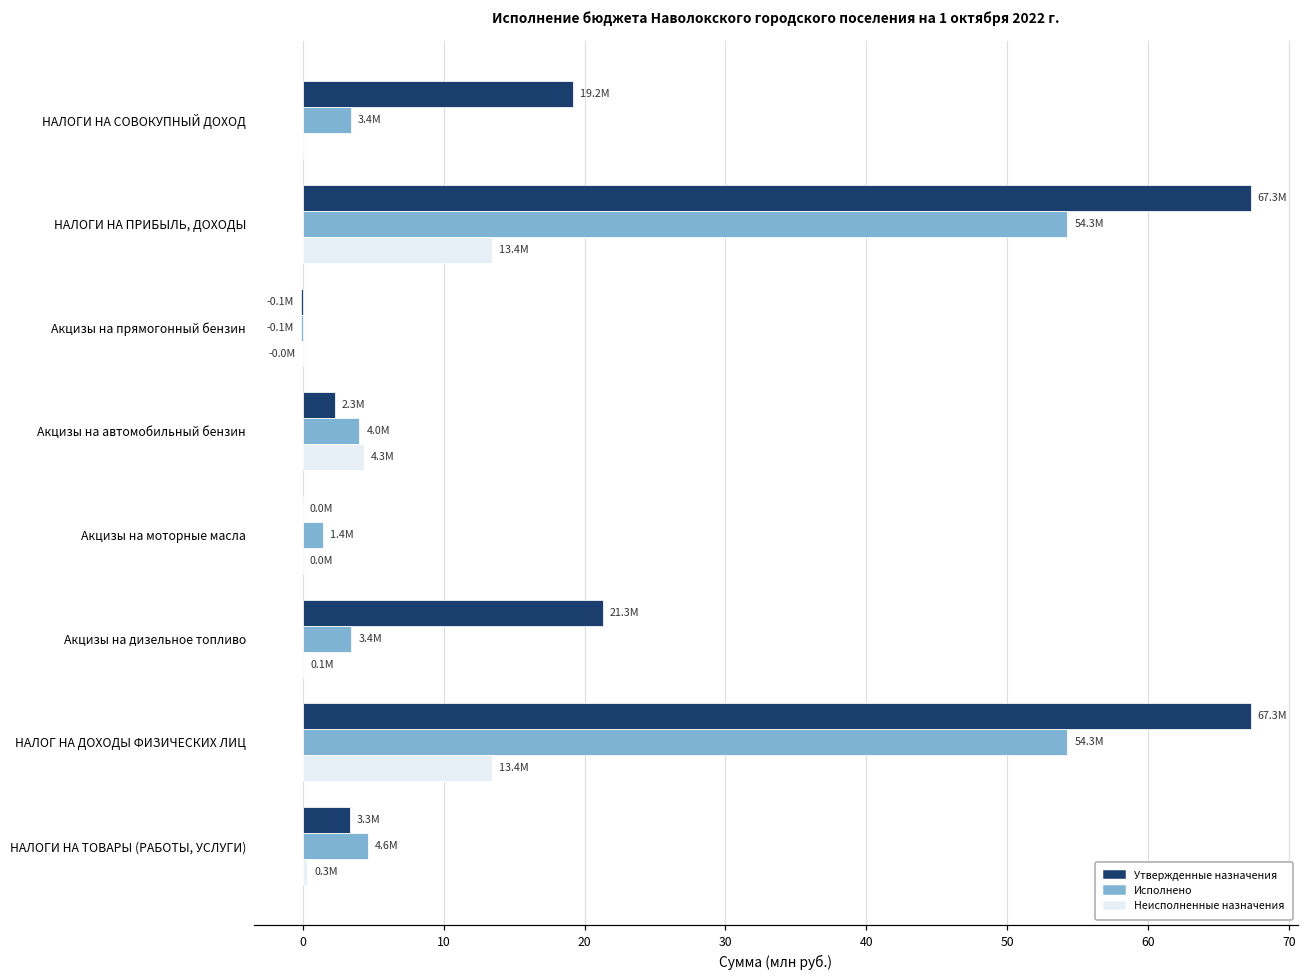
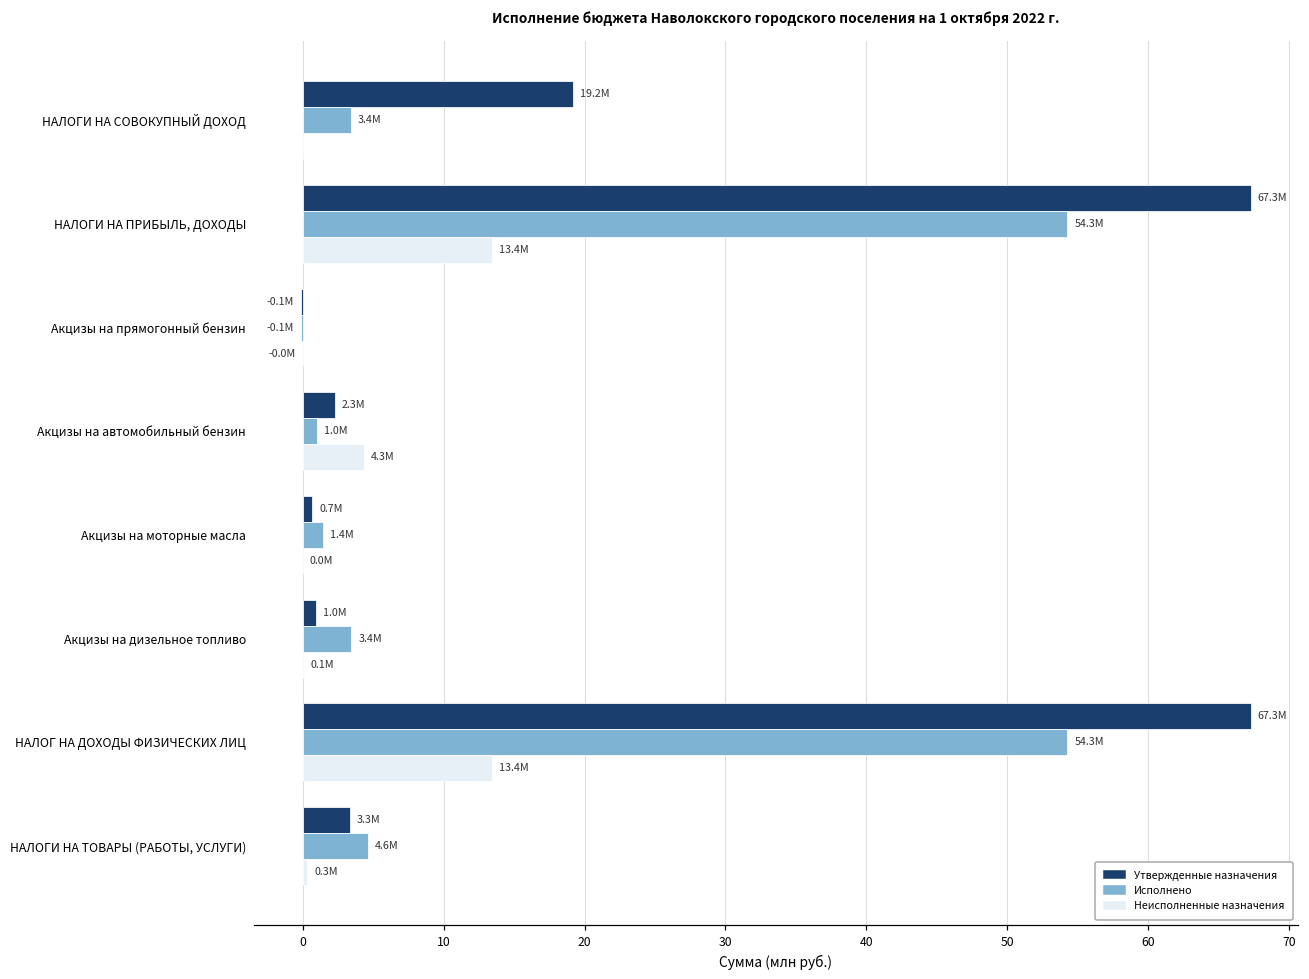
  {
    "Утвержденные назначения": {
      "НАЛОГИ НА СОВОКУПНЫЙ ДОХОД": "19.2M",
      "НАЛОГИ НА ПРИБЫЛЬ, ДОХОДЫ": "67.3M",
      "Акцизы на прямогонный бензин": "-0.1M",
      "Акцизы на автомобильный бензин": "2.3M",
-     "Акцизы на моторные масла": "0.0M",
-     "Акцизы на дизельное топливо": "21.3M",
+     "Акцизы на моторные масла": "0.7M",
+     "Акцизы на дизельное топливо": "1.0M",
      "НАЛОГ НА ДОХОДЫ ФИЗИЧЕСКИХ ЛИЦ": "67.3M",
      "НАЛОГИ НА ТОВАРЫ (РАБОТЫ, УСЛУГИ)": "3.3M"
    },
    "Исполнено": {
      "НАЛОГИ НА СОВОКУПНЫЙ ДОХОД": "3.4M",
      "НАЛОГИ НА ПРИБЫЛЬ, ДОХОДЫ": "54.3M",
      "Акцизы на прямогонный бензин": "-0.1M",
-     "Акцизы на автомобильный бензин": "4.0M",
+     "Акцизы на автомобильный бензин": "1.0M",
      "Акцизы на моторные масла": "1.4M",
      "Акцизы на дизельное топливо": "3.4M",
      "НАЛОГ НА ДОХОДЫ ФИЗИЧЕСКИХ ЛИЦ": "54.3M",
      "НАЛОГИ НА ТОВАРЫ (РАБОТЫ, УСЛУГИ)": "4.6M"
    },
    "Неисполненные назначения": {
      "НАЛОГИ НА ПРИБЫЛЬ, ДОХОДЫ": "13.4M",
      "Акцизы на прямогонный бензин": "-0.0M",
      "Акцизы на автомобильный бензин": "4.3M",
      "Акцизы на моторные масла": "0.0M",
      "Акцизы на дизельное топливо": "0.1M",
      "НАЛОГ НА ДОХОДЫ ФИЗИЧЕСКИХ ЛИЦ": "13.4M",
      "НАЛОГИ НА ТОВАРЫ (РАБОТЫ, УСЛУГИ)": "0.3M"
    }
  }
